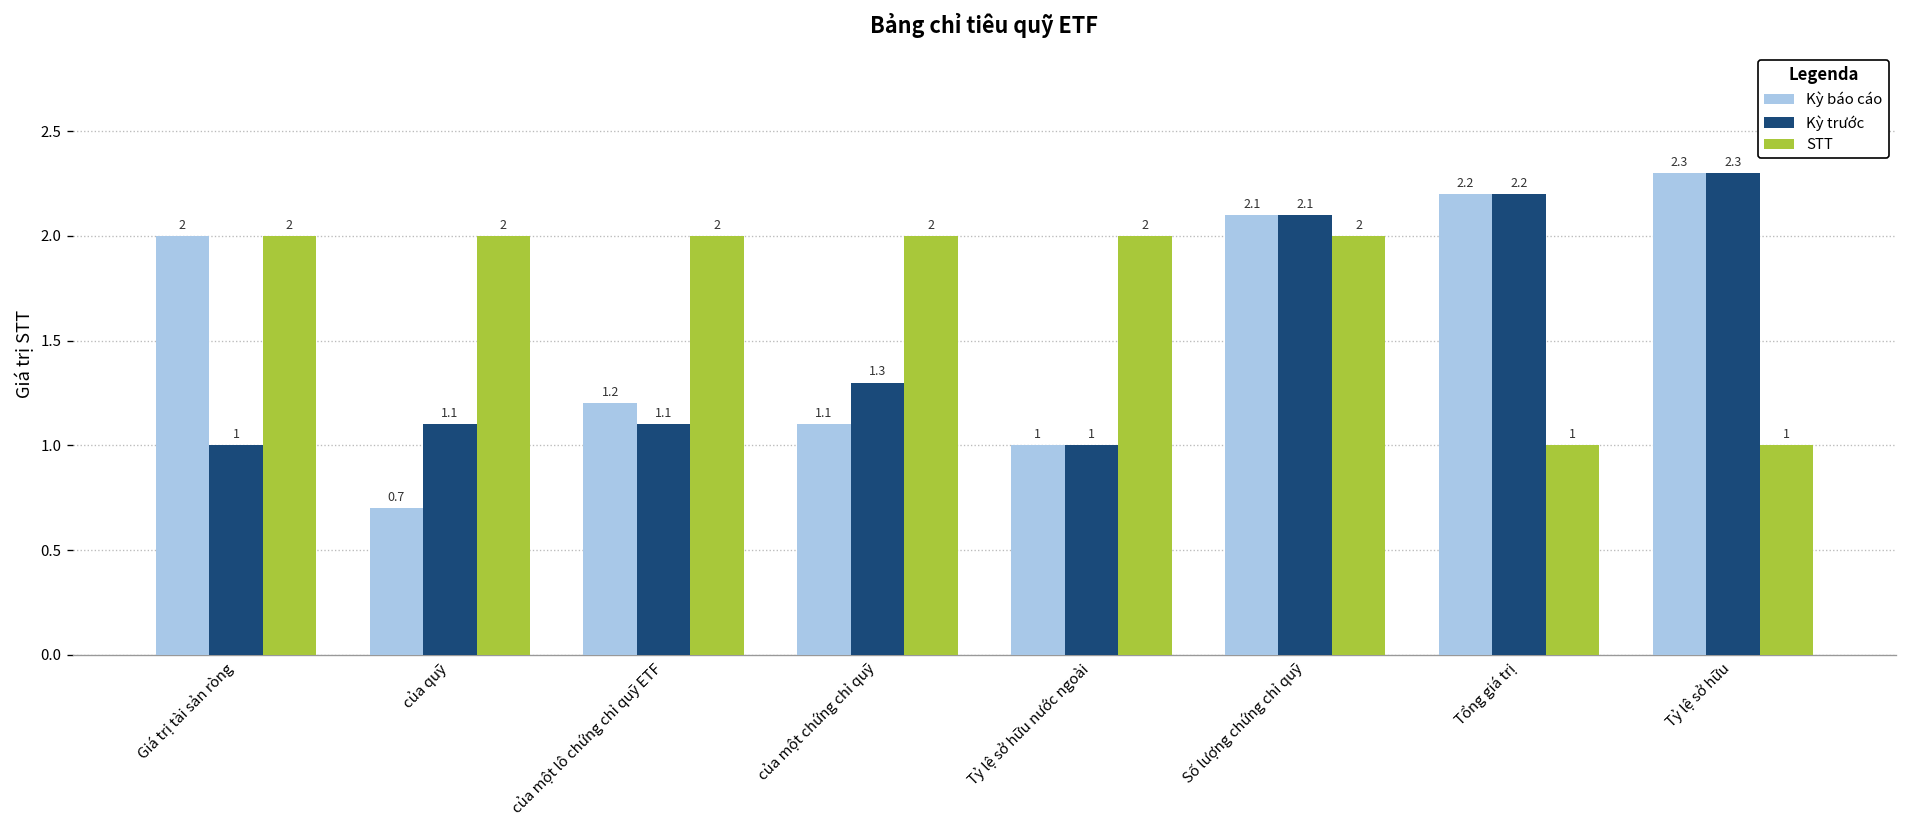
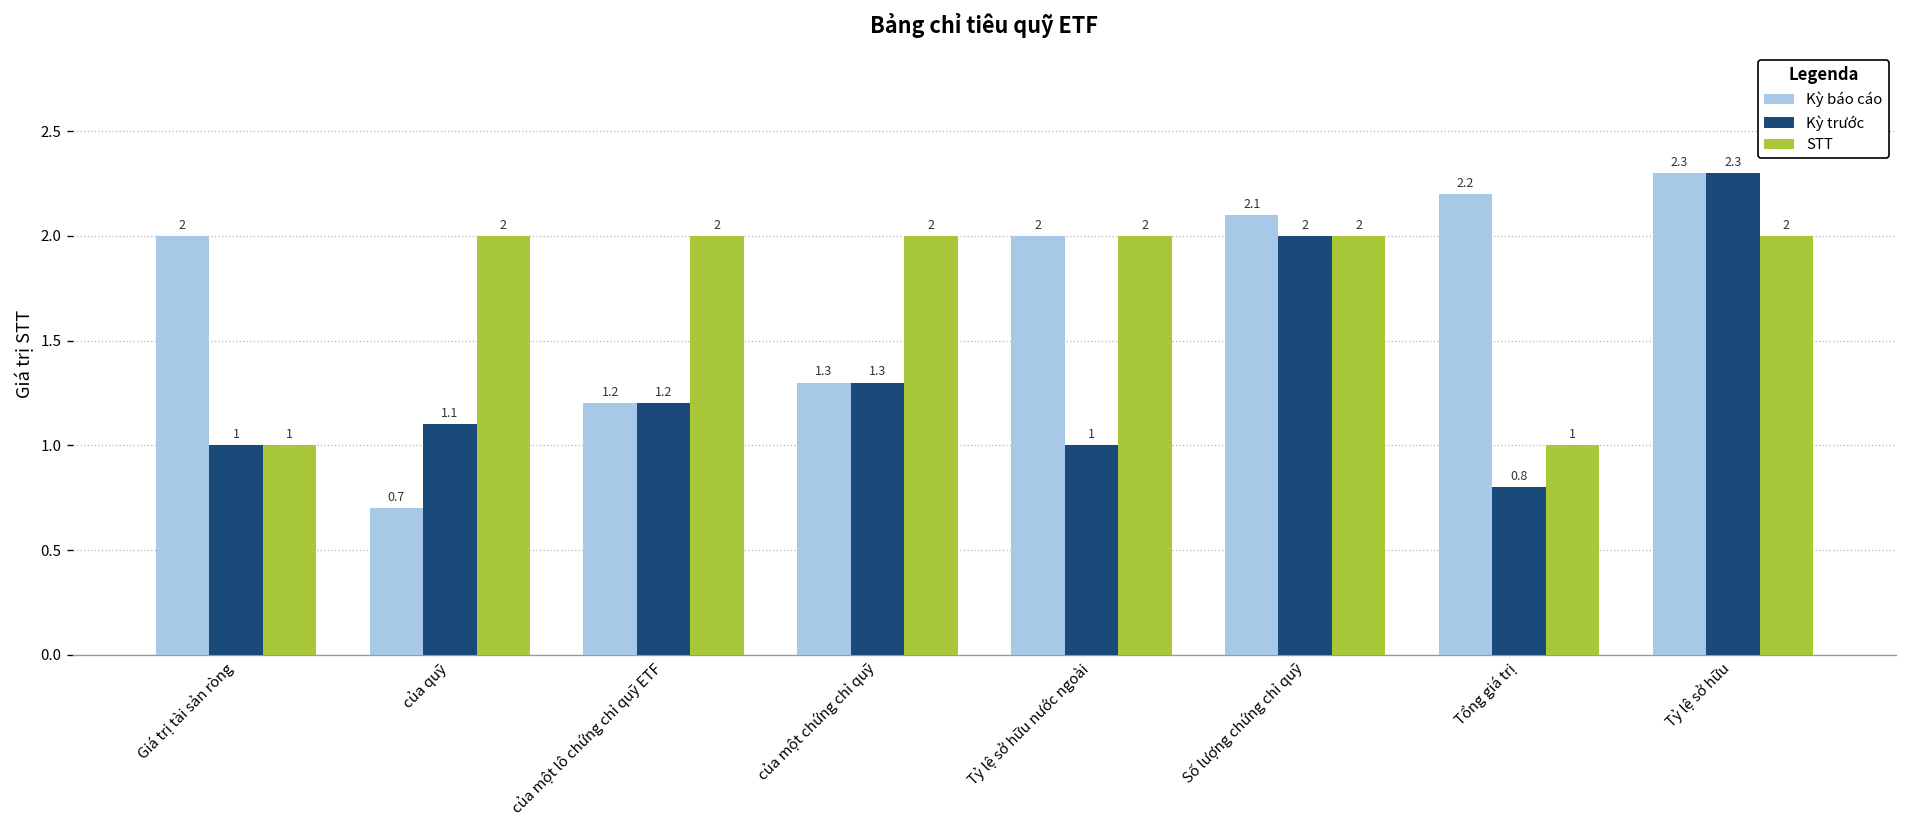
  {
    "Kỳ báo cáo": {
      "Giá trị tài sản ròng": 2,
      "của quỹ": 0.7,
      "của một lô chứng chỉ quỹ ETF": 1.2,
-     "của một chứng chỉ quỹ": 1.1,
-     "Tỷ lệ sở hữu nước ngoài": 1,
+     "của một chứng chỉ quỹ": 1.3,
+     "Tỷ lệ sở hữu nước ngoài": 2,
      "Số lượng chứng chỉ quỹ": 2.1,
      "Tổng giá trị": 2.2,
      "Tỷ lệ sở hữu": 2.3
    },
    "Kỳ trước": {
      "Giá trị tài sản ròng": 1,
      "của quỹ": 1.1,
-     "của một lô chứng chỉ quỹ ETF": 1.1,
+     "của một lô chứng chỉ quỹ ETF": 1.2,
      "của một chứng chỉ quỹ": 1.3,
      "Tỷ lệ sở hữu nước ngoài": 1,
-     "Số lượng chứng chỉ quỹ": 2.1,
-     "Tổng giá trị": 2.2,
+     "Số lượng chứng chỉ quỹ": 2,
+     "Tổng giá trị": 0.8,
      "Tỷ lệ sở hữu": 2.3
    },
    "STT": {
-     "Giá trị tài sản ròng": 2,
+     "Giá trị tài sản ròng": 1,
      "của quỹ": 2,
      "của một lô chứng chỉ quỹ ETF": 2,
      "của một chứng chỉ quỹ": 2,
      "Tỷ lệ sở hữu nước ngoài": 2,
      "Số lượng chứng chỉ quỹ": 2,
      "Tổng giá trị": 1,
-     "Tỷ lệ sở hữu": 1
+     "Tỷ lệ sở hữu": 2
    }
  }
